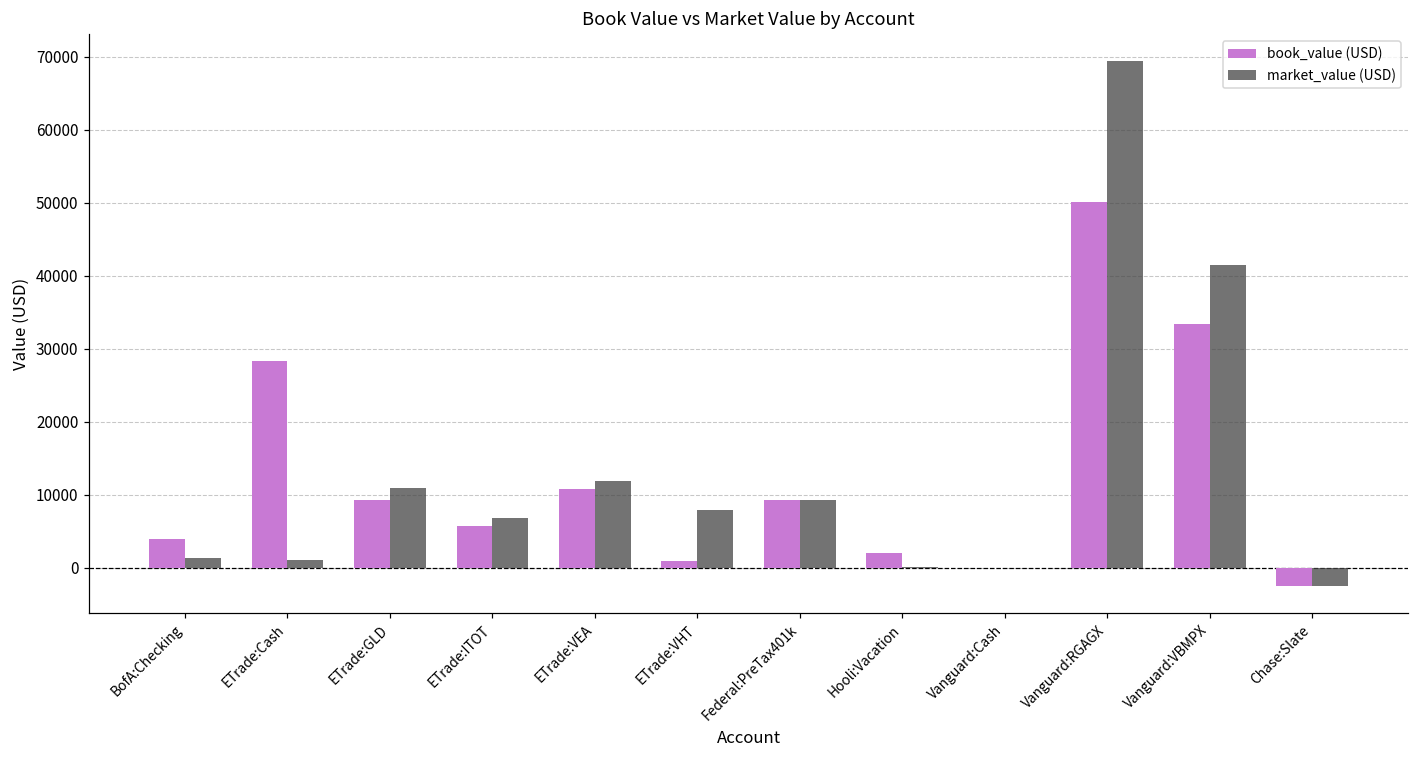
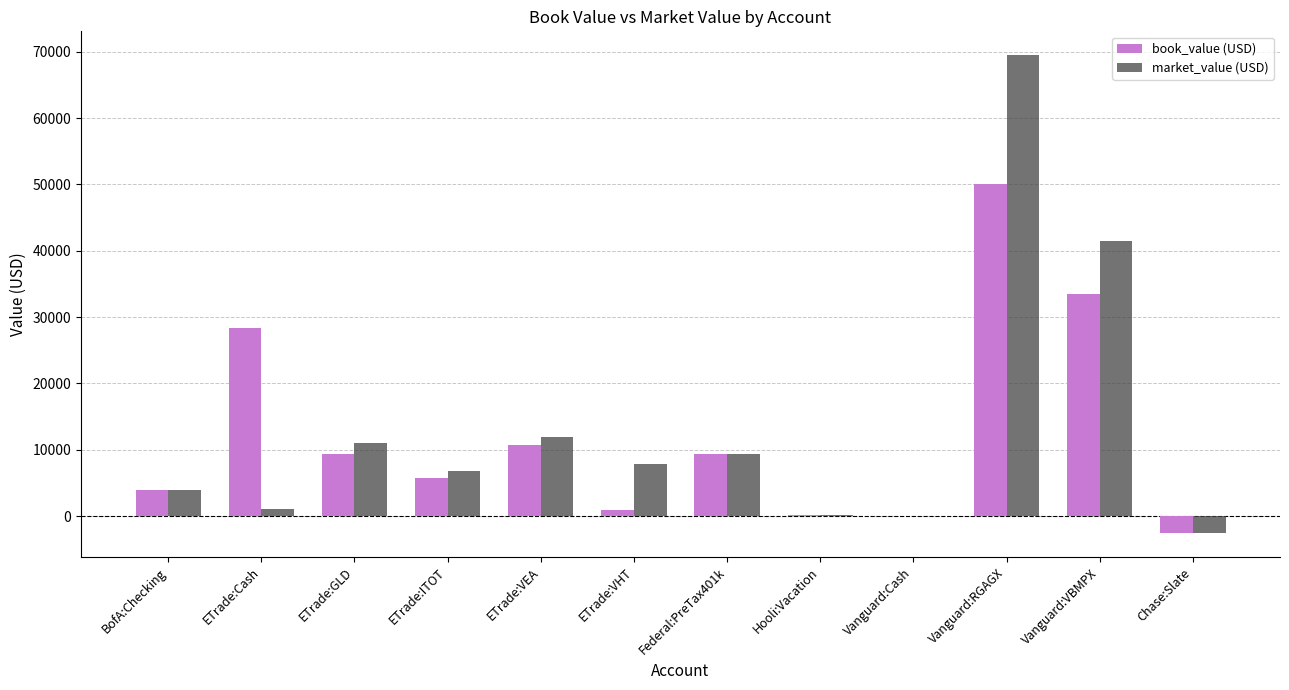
  {
    "book_value (USD)": {
      "BofA:Checking": 4000,
      "ETrade:Cash": 28000,
      "ETrade:GLD": 9000,
      "ETrade:ITOT": 6000,
      "ETrade:VEA": 11000,
      "ETrade:VHT": 1000,
      "Federal:PreTax401k": 9000,
-     "Hooli:Vacation": 2000,
+     "Hooli:Vacation": 0,
      "Vanguard:RGAGX": 50000,
      "Vanguard:VBMPX": 33000,
      "Chase:Slate": -3000
    },
    "market_value (USD)": {
-     "BofA:Checking": 1000,
+     "BofA:Checking": 4000,
      "ETrade:Cash": 1000,
      "ETrade:GLD": 11000,
      "ETrade:ITOT": 7000,
      "ETrade:VEA": 12000,
      "ETrade:VHT": 8000,
      "Federal:PreTax401k": 9000,
      "Vanguard:RGAGX": 69000,
      "Vanguard:VBMPX": 41000,
      "Chase:Slate": -3000
    }
  }
